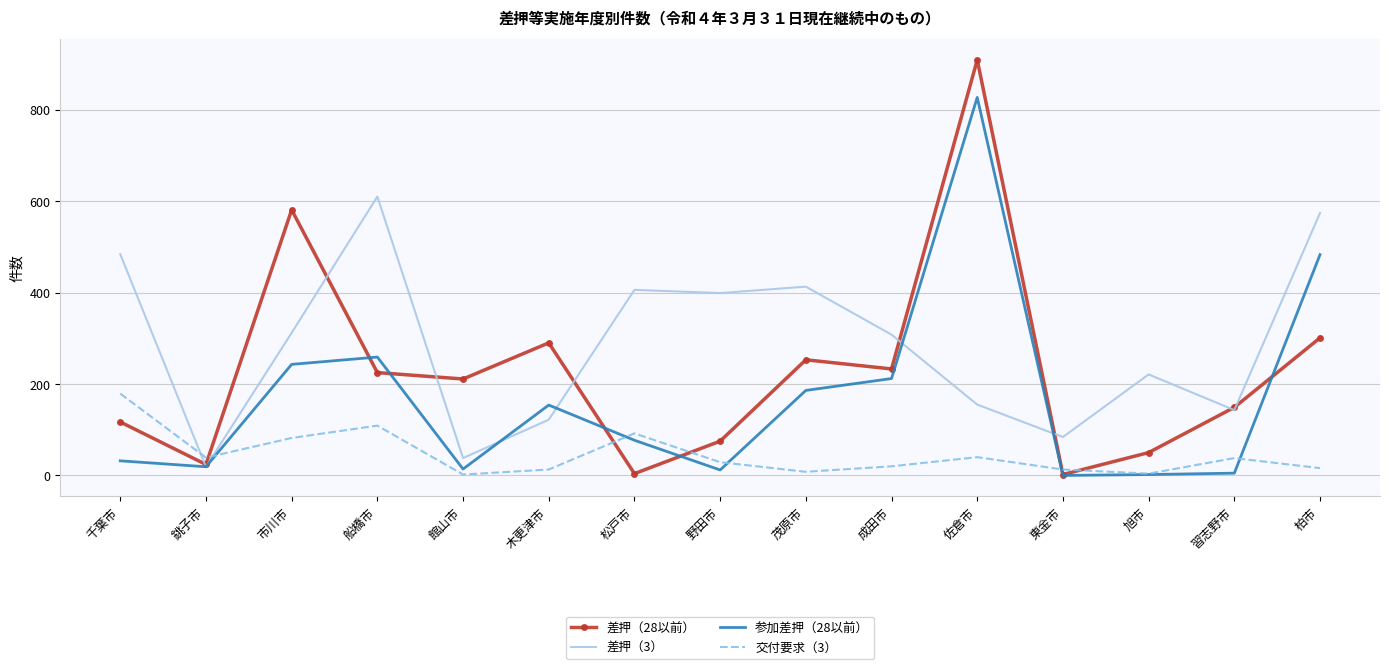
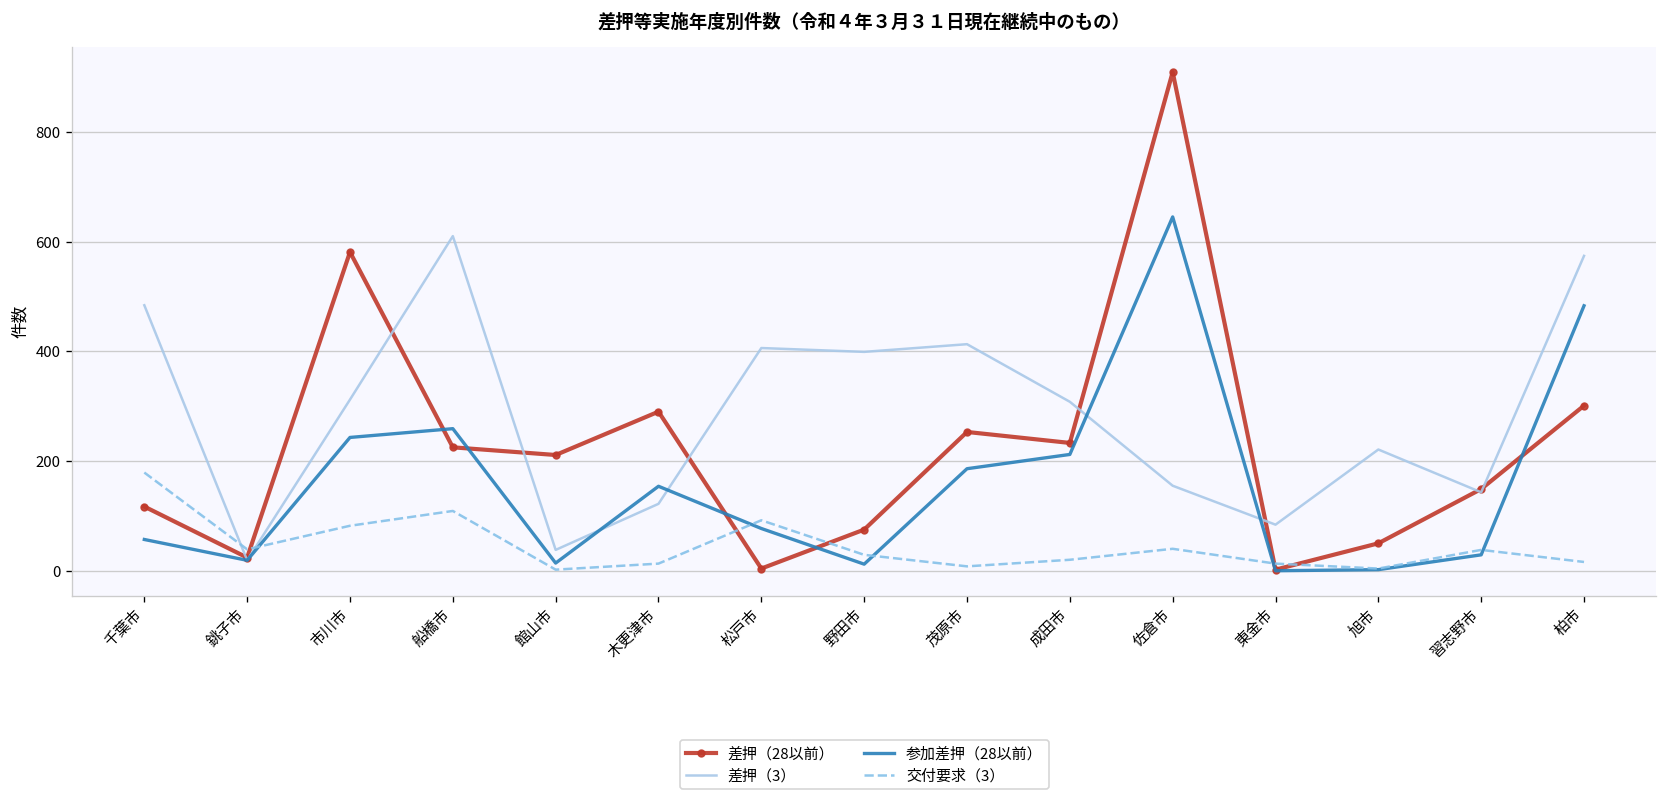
  {
    "差押（28以前）": {
      "千葉市": 120,
      "市川市": 580,
      "船橋市": 230,
      "館山市": 210,
      "木更津市": 290,
      "松戸市": 0,
      "野田市": 80,
      "茂原市": 250,
      "成田市": 230,
      "佐倉市": 910,
      "旭市": 50,
      "習志野市": 150,
      "柏市": 300
    },
    "参加差押（28以前）": {
-     "千葉市": 30,
+     "千葉市": 60,
      "市川市": 240,
      "船橋市": 260,
      "館山市": 10,
      "木更津市": 150,
      "松戸市": 80,
      "野田市": 10,
      "茂原市": 190,
      "成田市": 210,
-     "佐倉市": 830,
-     "習志野市": 10,
+     "佐倉市": 650,
+     "習志野市": 30,
      "柏市": 480
    }
  }
